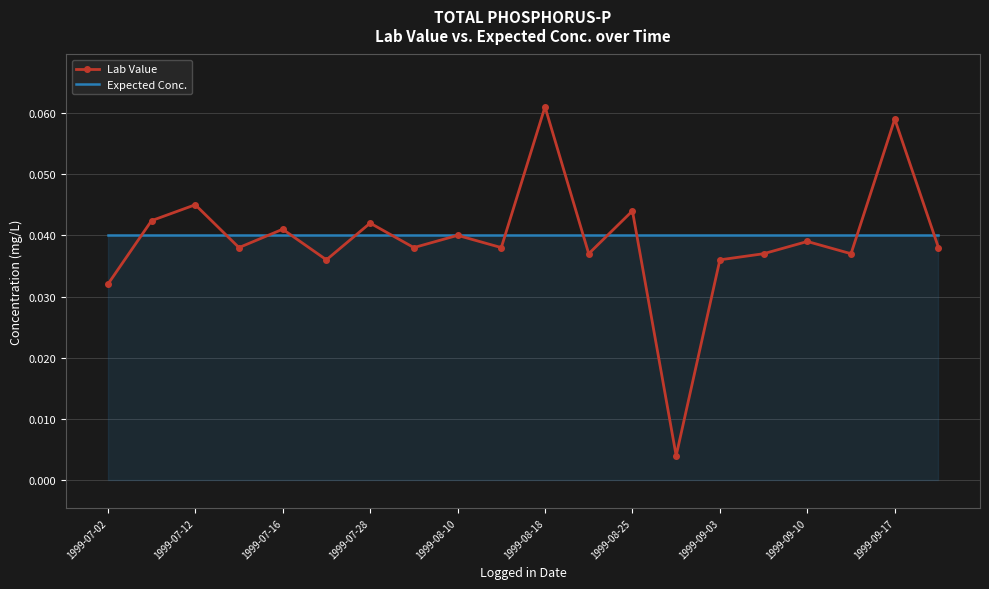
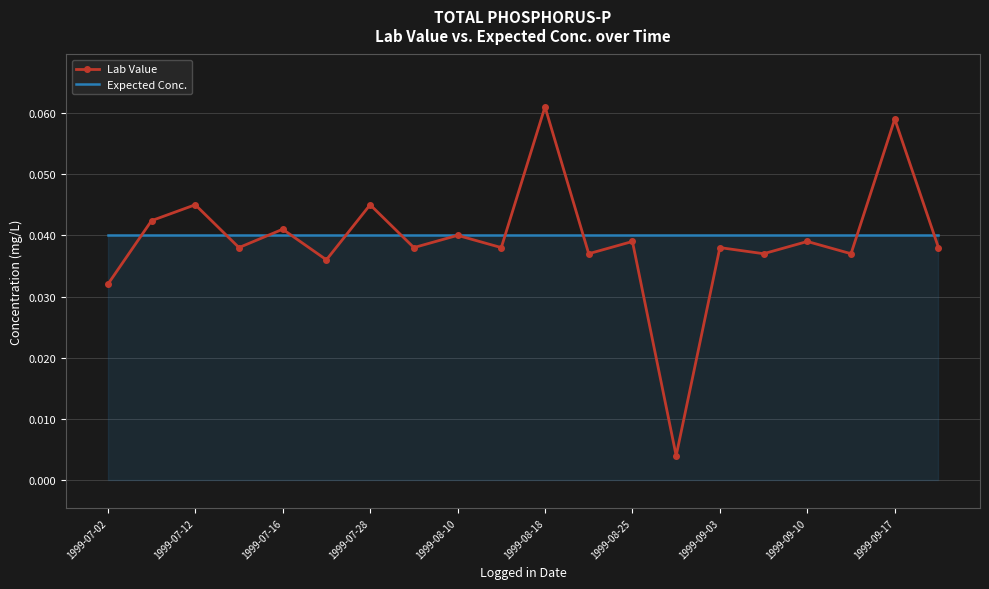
  {
    "Lab Value": {
      "1999-07-02": 0.032,
      "1999-07-12": 0.045,
      "1999-07-16": 0.041,
-     "1999-07-28": 0.042,
+     "1999-07-28": 0.045,
      "1999-08-18": 0.061,
-     "1999-08-25": 0.044,
-     "1999-09-03": 0.036,
+     "1999-08-25": 0.039,
+     "1999-09-03": 0.038,
      "1999-09-10": 0.039,
      "1999-09-17": 0.059
    },
    "Expected Conc.": {
      "1999-07-02": 0.040,
      "1999-07-12": 0.040,
      "1999-07-16": 0.040,
      "1999-07-28": 0.040,
      "1999-08-18": 0.040,
      "1999-08-25": 0.040,
      "1999-09-03": 0.040,
      "1999-09-10": 0.040,
      "1999-09-17": 0.040
    }
  }
